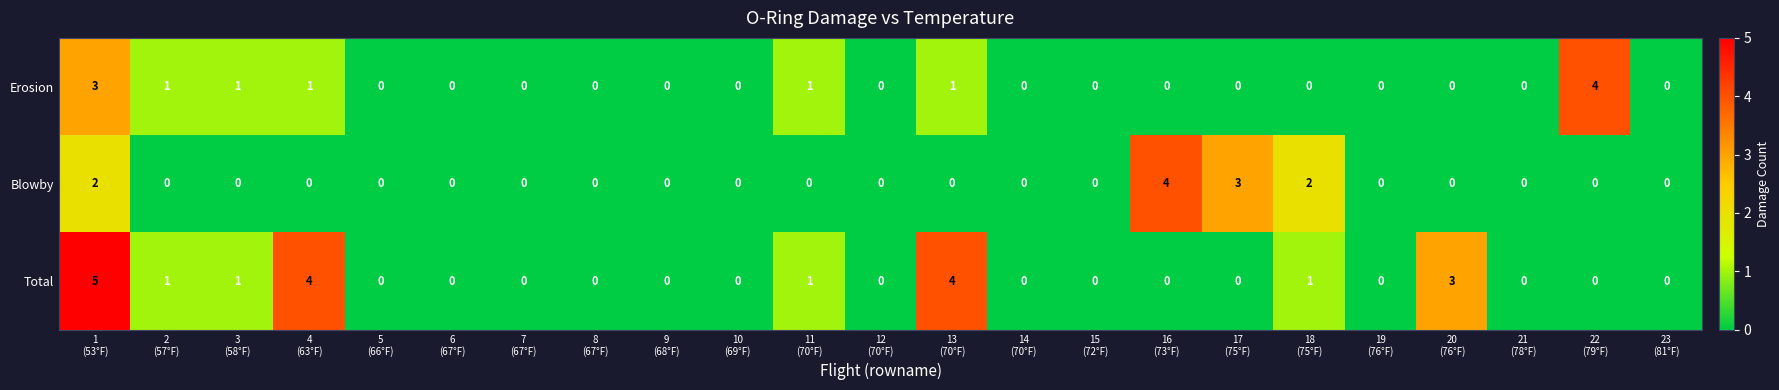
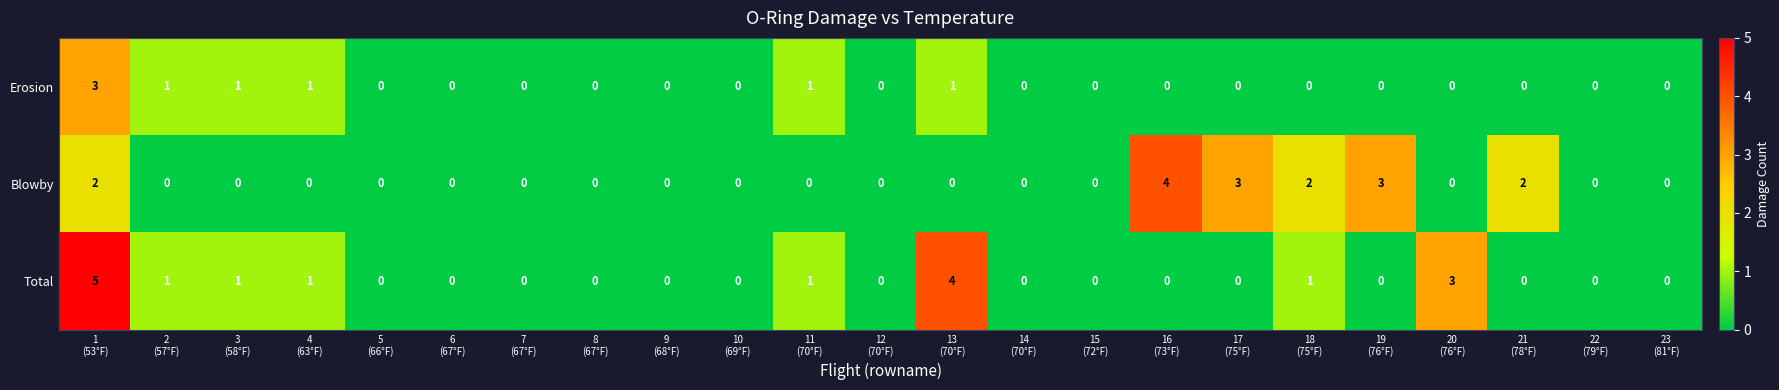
  {
    "Erosion": {
      "1 (53°F)": 3,
      "2 (57°F)": 1,
      "3 (58°F)": 1,
      "4 (63°F)": 1,
      "5 (66°F)": 0,
      "6 (67°F)": 0,
      "7 (67°F)": 0,
      "8 (67°F)": 0,
      "9 (68°F)": 0,
      "10 (69°F)": 0,
      "11 (70°F)": 1,
      "12 (70°F)": 0,
      "13 (70°F)": 1,
      "14 (70°F)": 0,
      "15 (72°F)": 0,
      "16 (73°F)": 0,
      "17 (75°F)": 0,
      "18 (75°F)": 0,
      "19 (76°F)": 0,
      "20 (76°F)": 0,
      "21 (78°F)": 0,
-     "22 (79°F)": 4,
+     "22 (79°F)": 0,
      "23 (81°F)": 0
    },
    "Blowby": {
      "1 (53°F)": 2,
      "2 (57°F)": 0,
      "3 (58°F)": 0,
      "4 (63°F)": 0,
      "5 (66°F)": 0,
      "6 (67°F)": 0,
      "7 (67°F)": 0,
      "8 (67°F)": 0,
      "9 (68°F)": 0,
      "10 (69°F)": 0,
      "11 (70°F)": 0,
      "12 (70°F)": 0,
      "13 (70°F)": 0,
      "14 (70°F)": 0,
      "15 (72°F)": 0,
      "16 (73°F)": 4,
      "17 (75°F)": 3,
      "18 (75°F)": 2,
-     "19 (76°F)": 0,
+     "19 (76°F)": 3,
      "20 (76°F)": 0,
-     "21 (78°F)": 0,
+     "21 (78°F)": 2,
      "22 (79°F)": 0,
      "23 (81°F)": 0
    },
    "Total": {
      "1 (53°F)": 5,
      "2 (57°F)": 1,
      "3 (58°F)": 1,
-     "4 (63°F)": 4,
+     "4 (63°F)": 1,
      "5 (66°F)": 0,
      "6 (67°F)": 0,
      "7 (67°F)": 0,
      "8 (67°F)": 0,
      "9 (68°F)": 0,
      "10 (69°F)": 0,
      "11 (70°F)": 1,
      "12 (70°F)": 0,
      "13 (70°F)": 4,
      "14 (70°F)": 0,
      "15 (72°F)": 0,
      "16 (73°F)": 0,
      "17 (75°F)": 0,
      "18 (75°F)": 1,
      "19 (76°F)": 0,
      "20 (76°F)": 3,
      "21 (78°F)": 0,
      "22 (79°F)": 0,
      "23 (81°F)": 0
    }
  }
